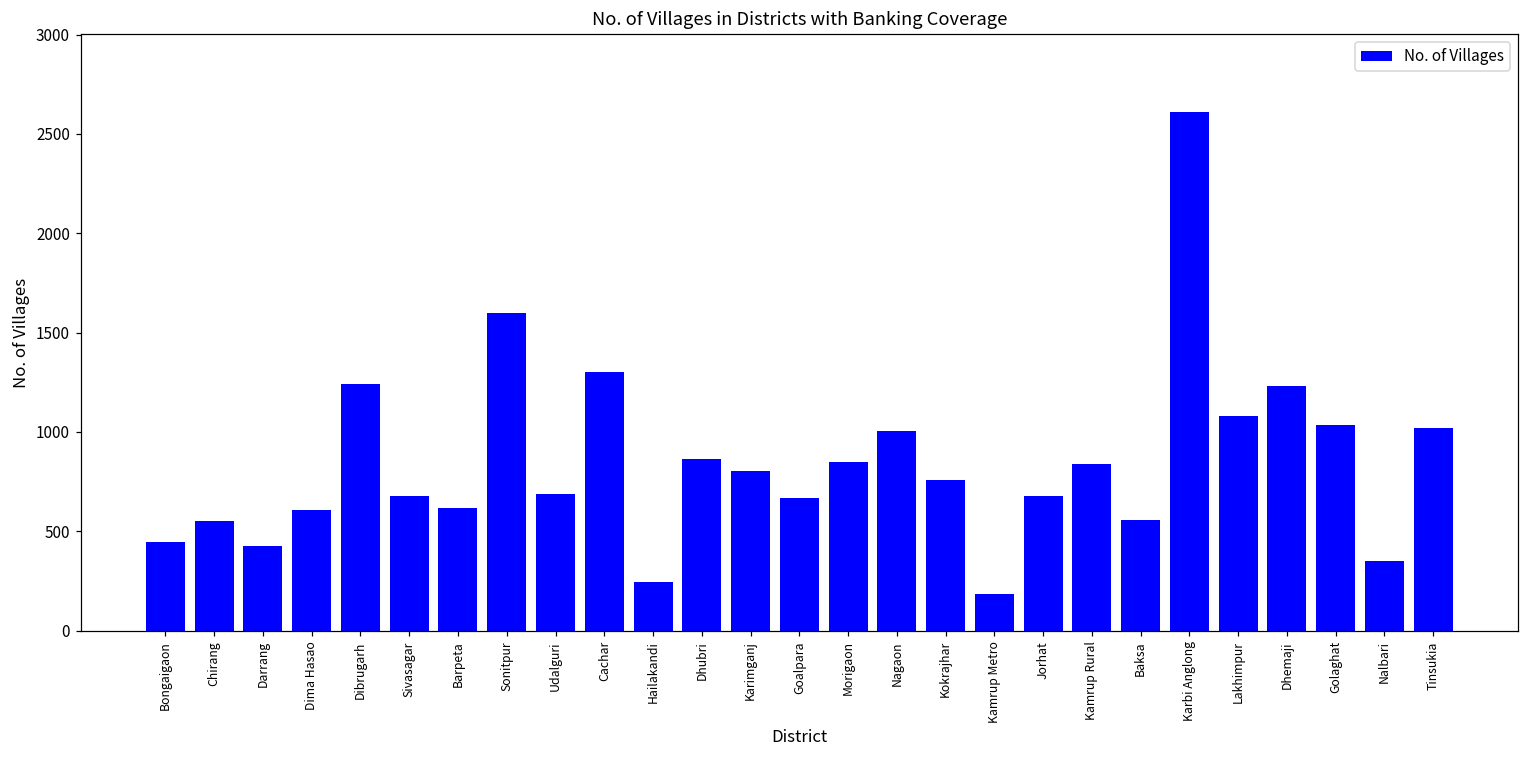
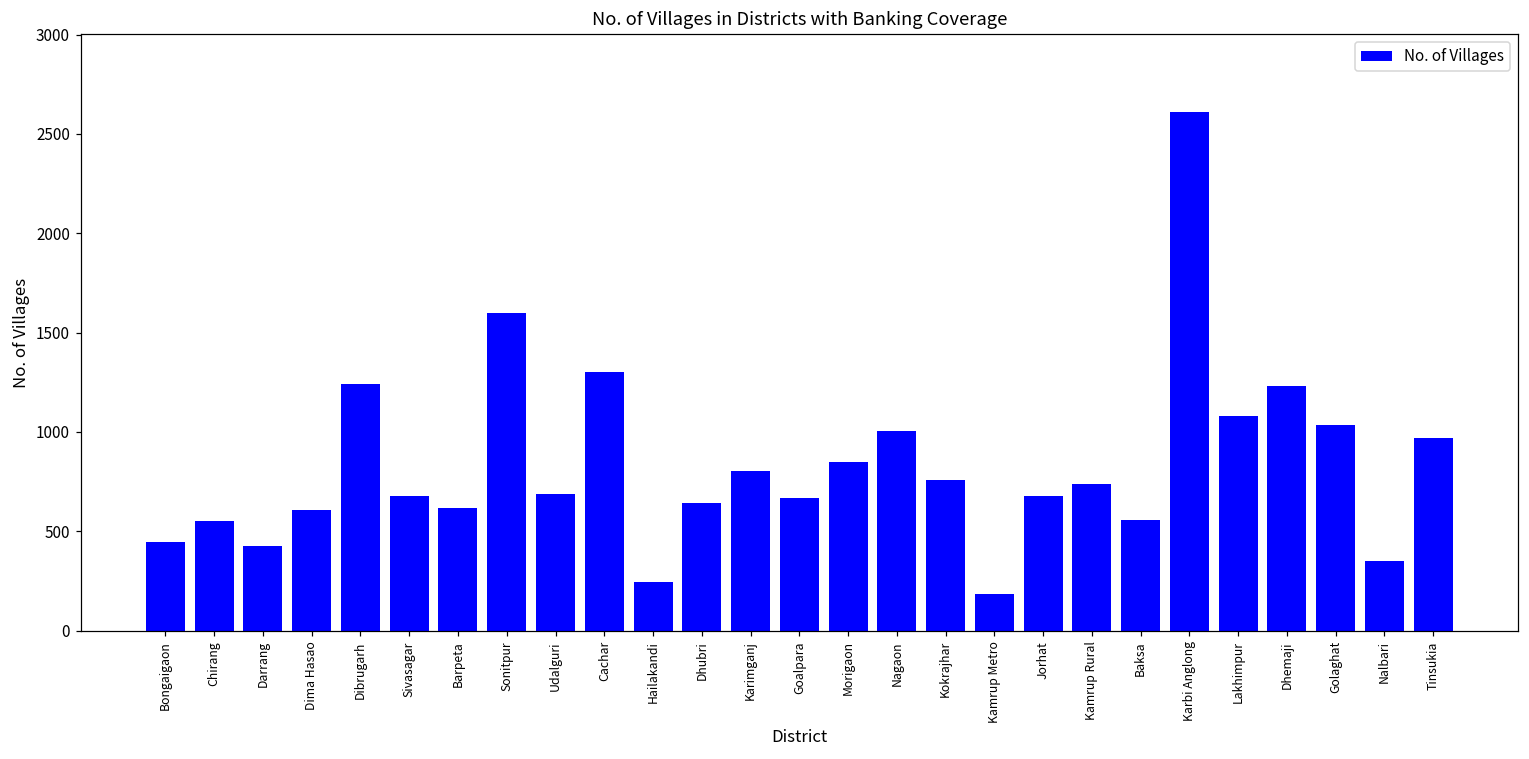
  {
    "Bongaigaon": 450,
    "Chirang": 550,
    "Darrang": 420,
    "Dima Hasao": 610,
    "Dibrugarh": 1240,
    "Sivasagar": 680,
    "Barpeta": 620,
    "Sonitpur": 1600,
    "Udalguri": 690,
    "Cachar": 1300,
    "Hailakandi": 250,
-   "Dhubri": 860,
+   "Dhubri": 640,
    "Karimganj": 800,
    "Goalpara": 670,
    "Morigaon": 850,
    "Nagaon": 1000,
    "Kokrajhar": 760,
    "Kamrup Metro": 190,
    "Jorhat": 680,
-   "Kamrup Rural": 840,
+   "Kamrup Rural": 740,
    "Baksa": 560,
    "Karbi Anglong": 2610,
    "Lakhimpur": 1080,
    "Dhemaji": 1230,
    "Golaghat": 1030,
    "Nalbari": 350,
-   "Tinsukia": 1020
+   "Tinsukia": 970
  }
